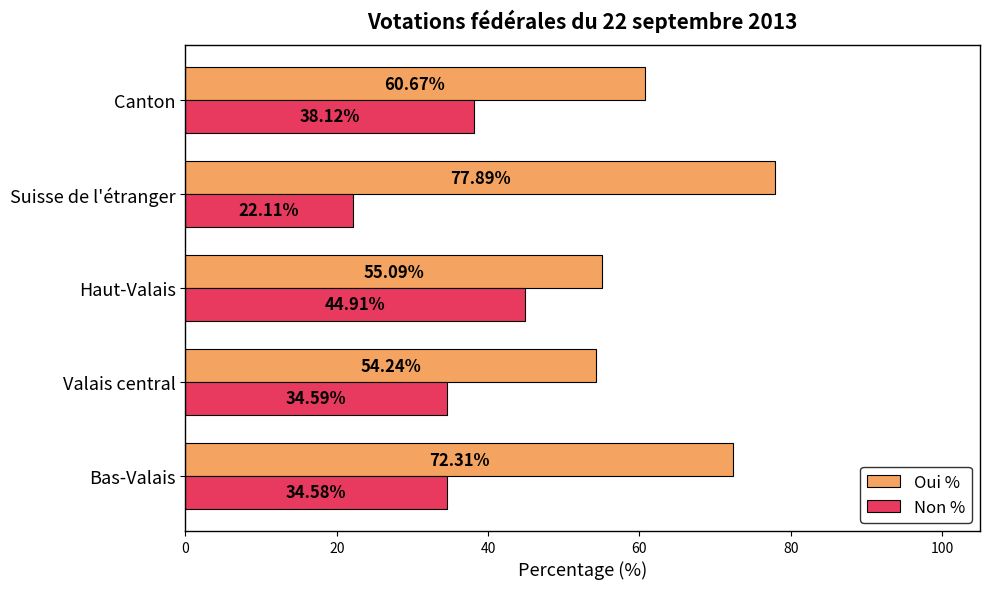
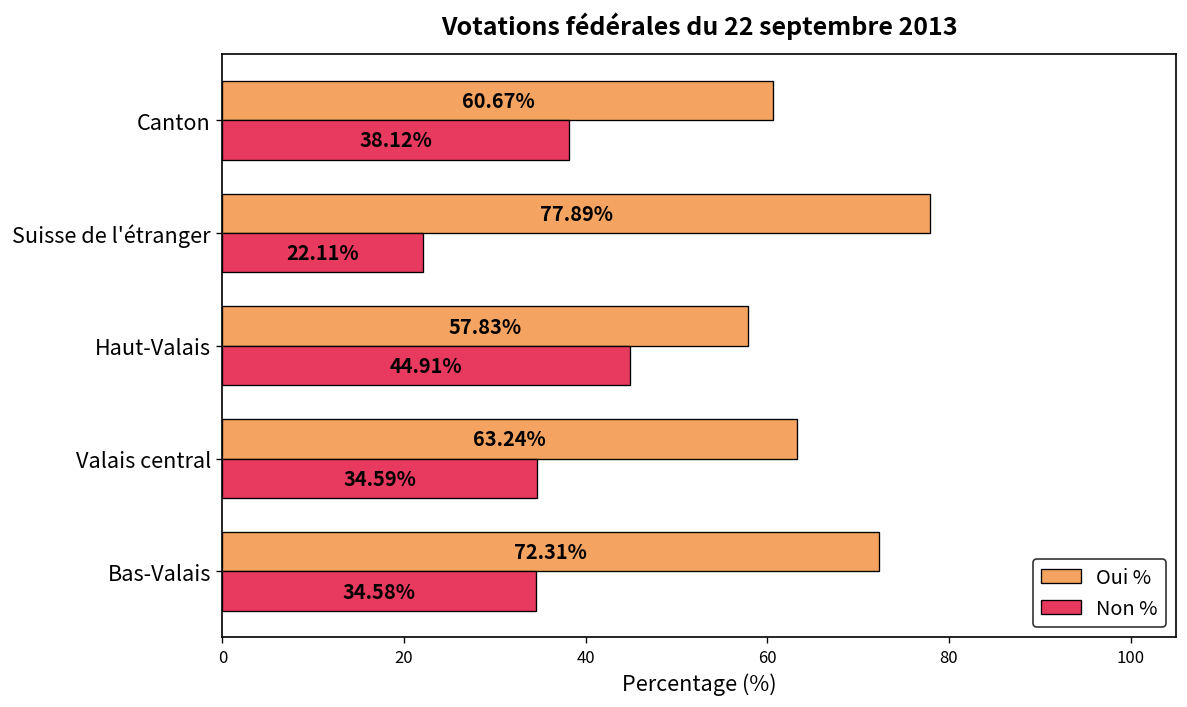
  {
    "Oui %": {
      "Canton": "60.67%",
      "Suisse de l'étranger": "77.89%",
-     "Haut-Valais": "55.09%",
-     "Valais central": "54.24%",
+     "Haut-Valais": "57.83%",
+     "Valais central": "63.24%",
      "Bas-Valais": "72.31%"
    },
    "Non %": {
      "Canton": "38.12%",
      "Suisse de l'étranger": "22.11%",
      "Haut-Valais": "44.91%",
      "Valais central": "34.59%",
      "Bas-Valais": "34.58%"
    }
  }
